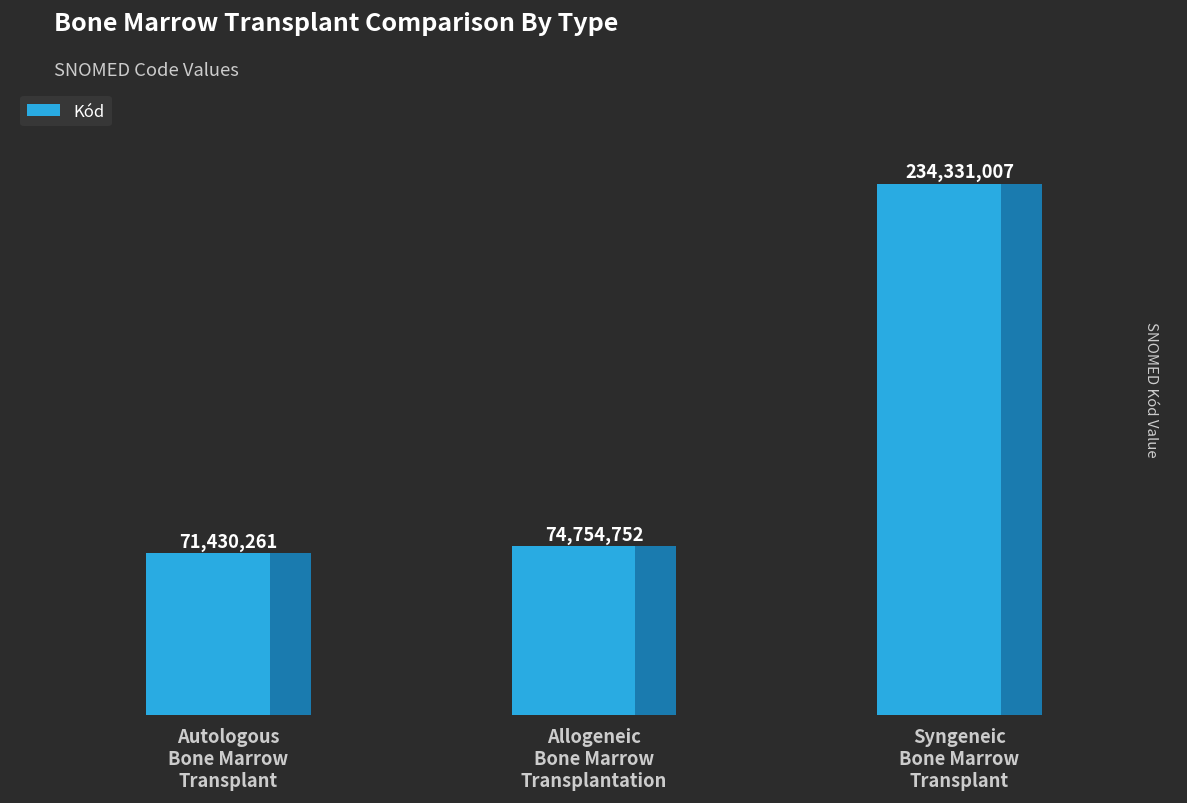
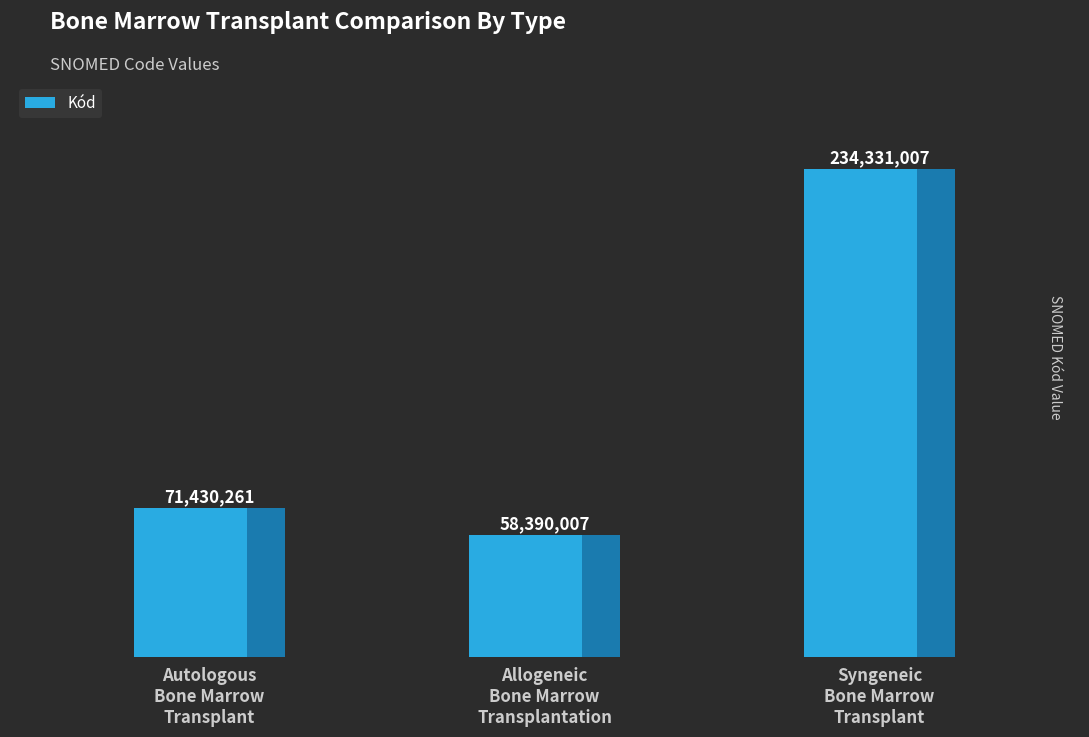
  {
    "Autologous Bone Marrow Transplant": "71,430,261",
-   "Allogeneic Bone Marrow Transplantation": "74,754,752",
+   "Allogeneic Bone Marrow Transplantation": "58,390,007",
    "Syngeneic Bone Marrow Transplant": "234,331,007"
  }
